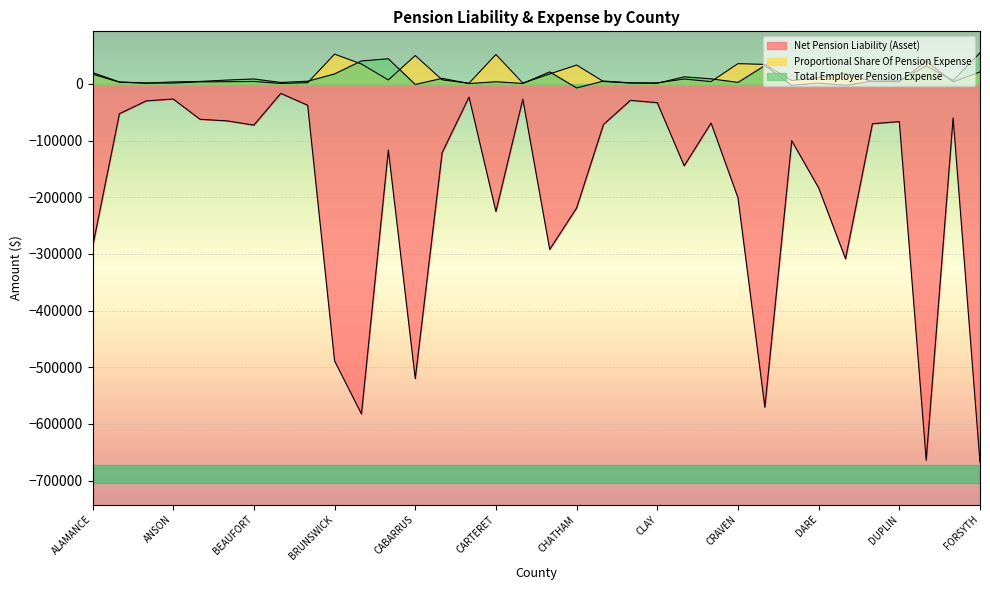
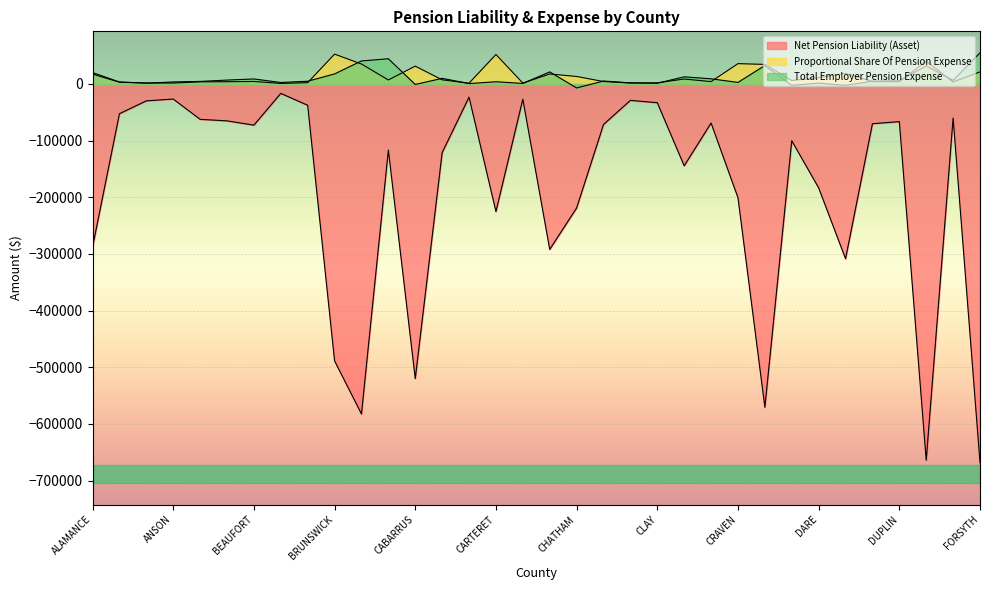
  {
    "Proportional Share Of Pension Expense": {
      "BRUNSWICK": 50000,
-     "CABARRUS": 50000,
+     "CABARRUS": 30000,
      "CARTERET": 50000,
-     "CHATHAM": 30000,
+     "CHATHAM": 10000,
      "CRAVEN": 40000,
      "FORSYTH": 20000
    }
  }
